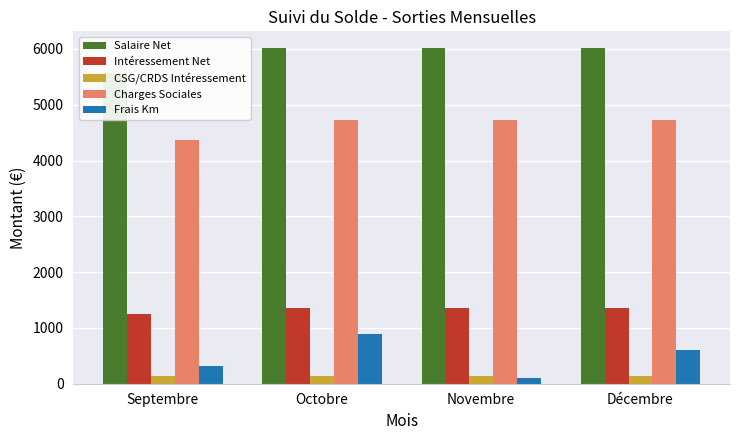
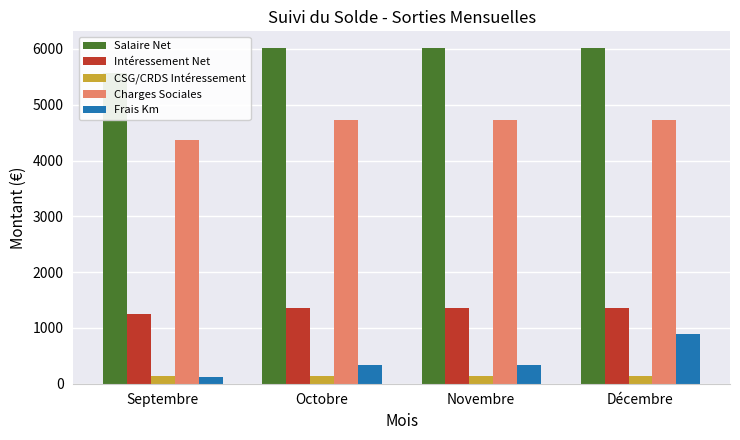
  {
    "Salaire Net": {
      "Octobre": 6000,
      "Novembre": 6000,
      "Décembre": 6000
    },
    "Intéressement Net": {
      "Septembre": 1300,
      "Octobre": 1400,
      "Novembre": 1400,
      "Décembre": 1400
    },
    "CSG/CRDS Intéressement": {
      "Septembre": 100,
      "Octobre": 100,
      "Novembre": 100,
      "Décembre": 100
    },
    "Charges Sociales": {
      "Septembre": 4400,
      "Octobre": 4700,
      "Novembre": 4700,
      "Décembre": 4700
    },
    "Frais Km": {
-     "Septembre": 300,
-     "Octobre": 900,
-     "Novembre": 100,
-     "Décembre": 600
+     "Septembre": 100,
+     "Octobre": 300,
+     "Novembre": 300,
+     "Décembre": 900
    }
  }
